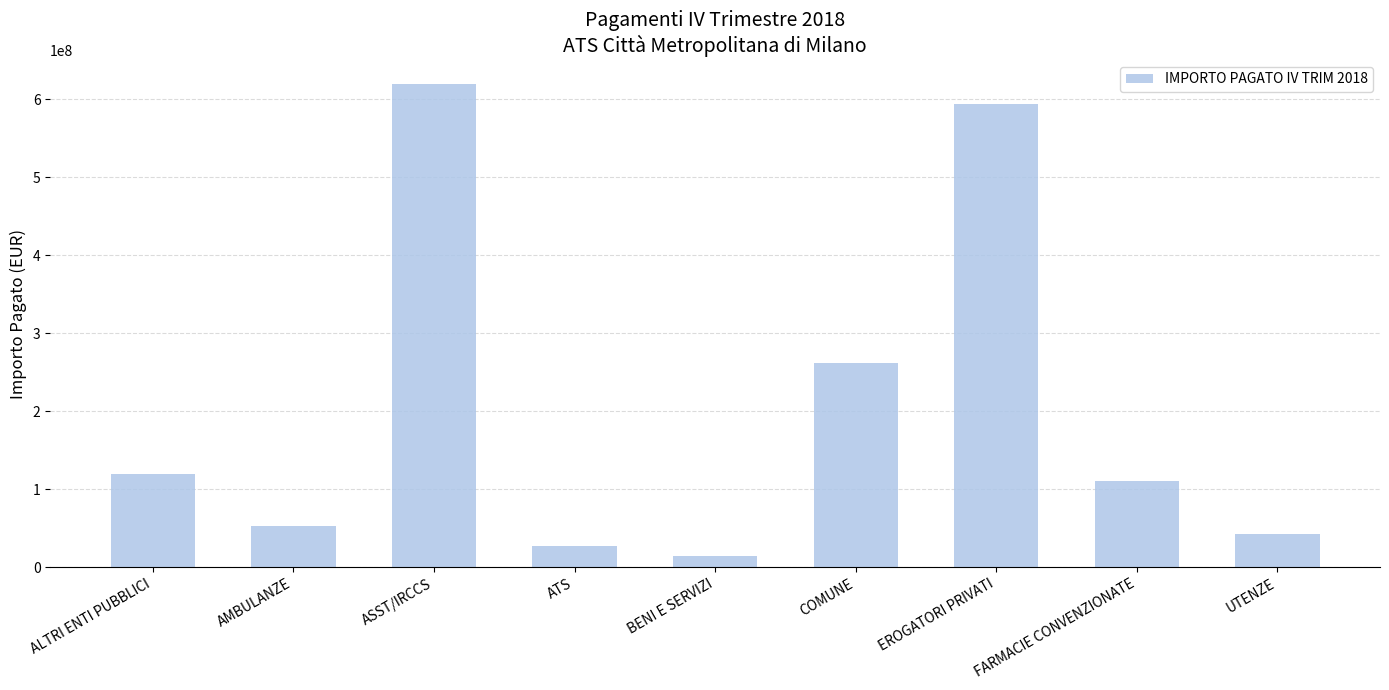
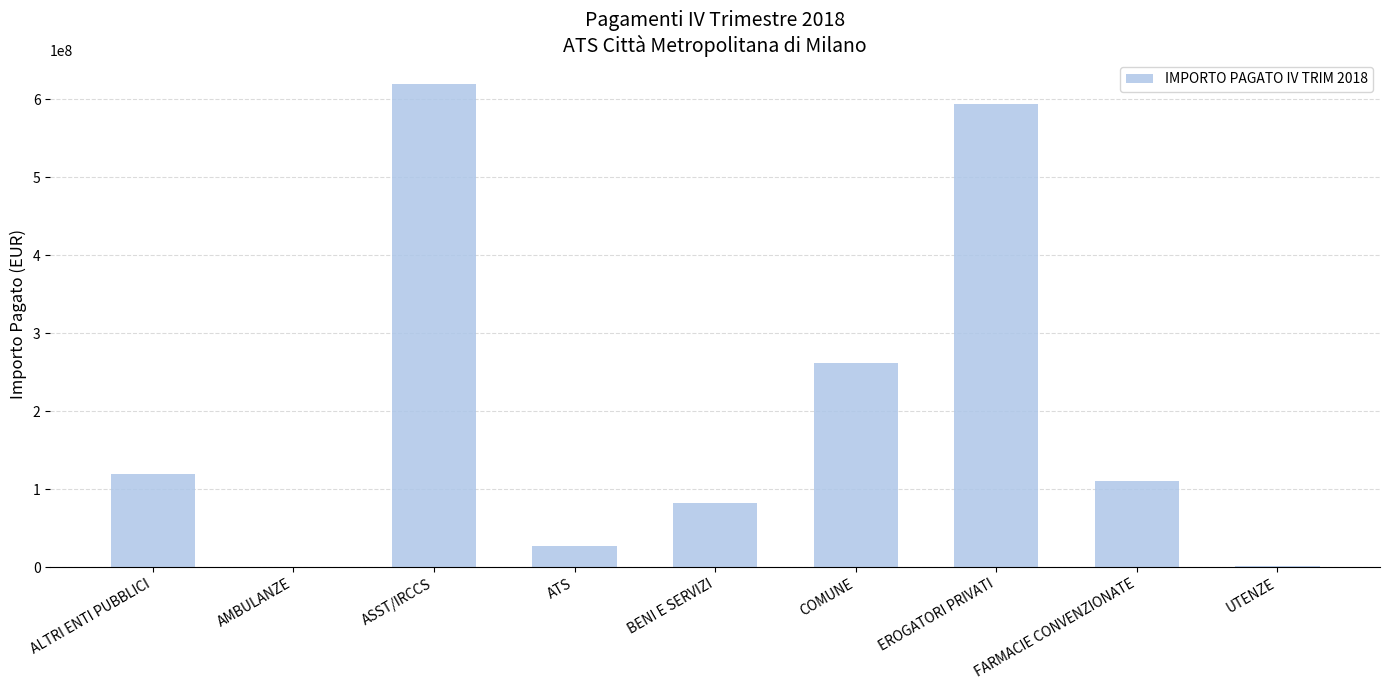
  {
    "ALTRI ENTI PUBBLICI": 120000000,
-   "AMBULANZE": 50000000,
+   "AMBULANZE": 0,
    "ASST/IRCCS": 620000000,
    "ATS": 30000000,
-   "BENI E SERVIZI": 10000000,
+   "BENI E SERVIZI": 80000000,
    "COMUNE": 260000000,
    "EROGATORI PRIVATI": 590000000,
    "FARMACIE CONVENZIONATE": 110000000,
-   "UTENZE": 40000000
+   "UTENZE": 0
  }
